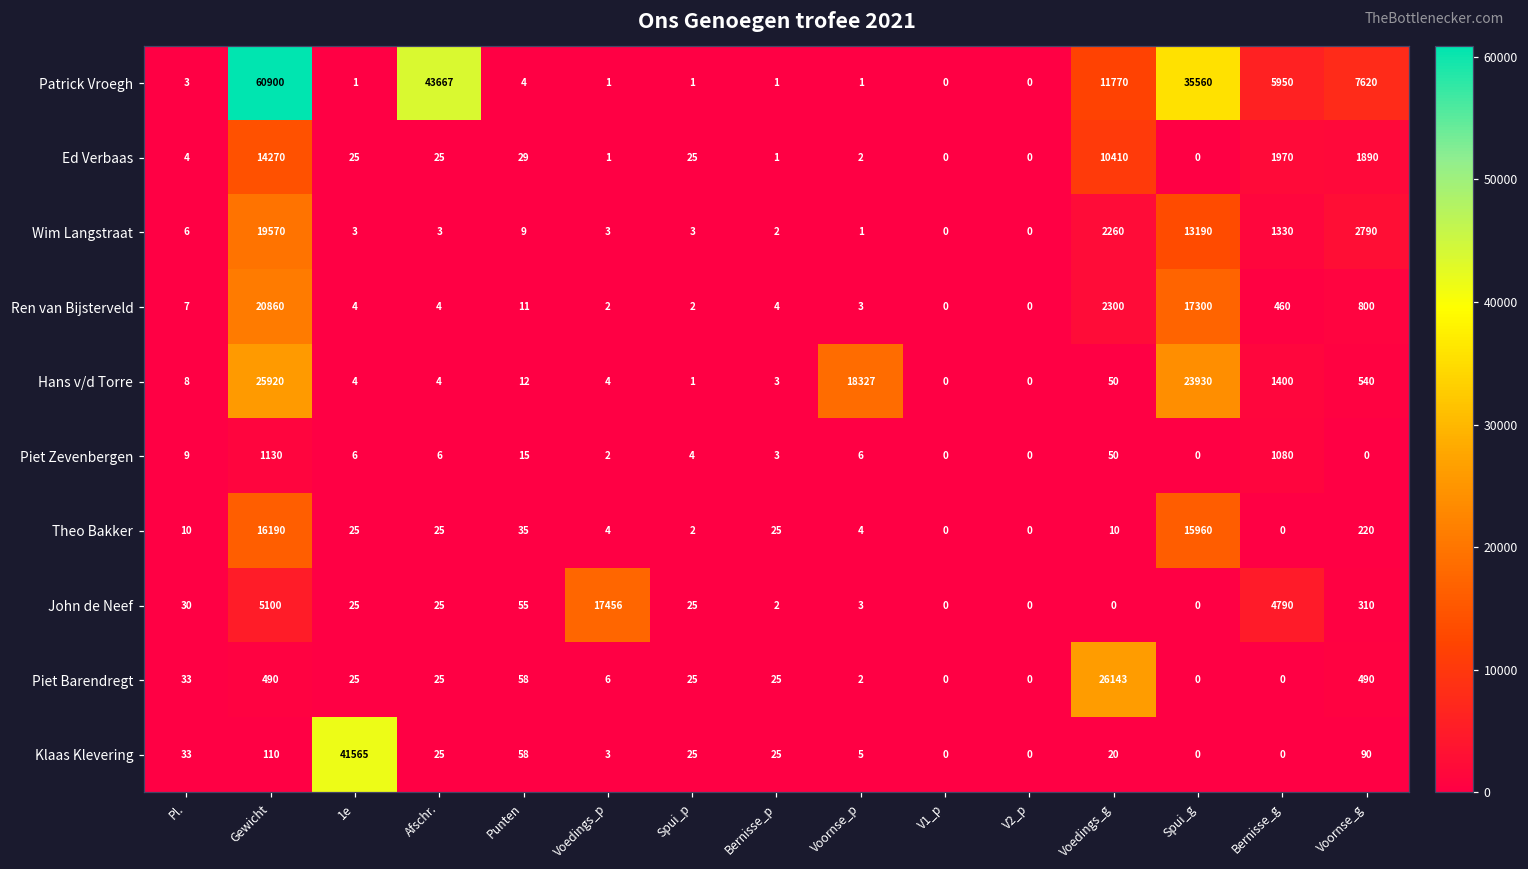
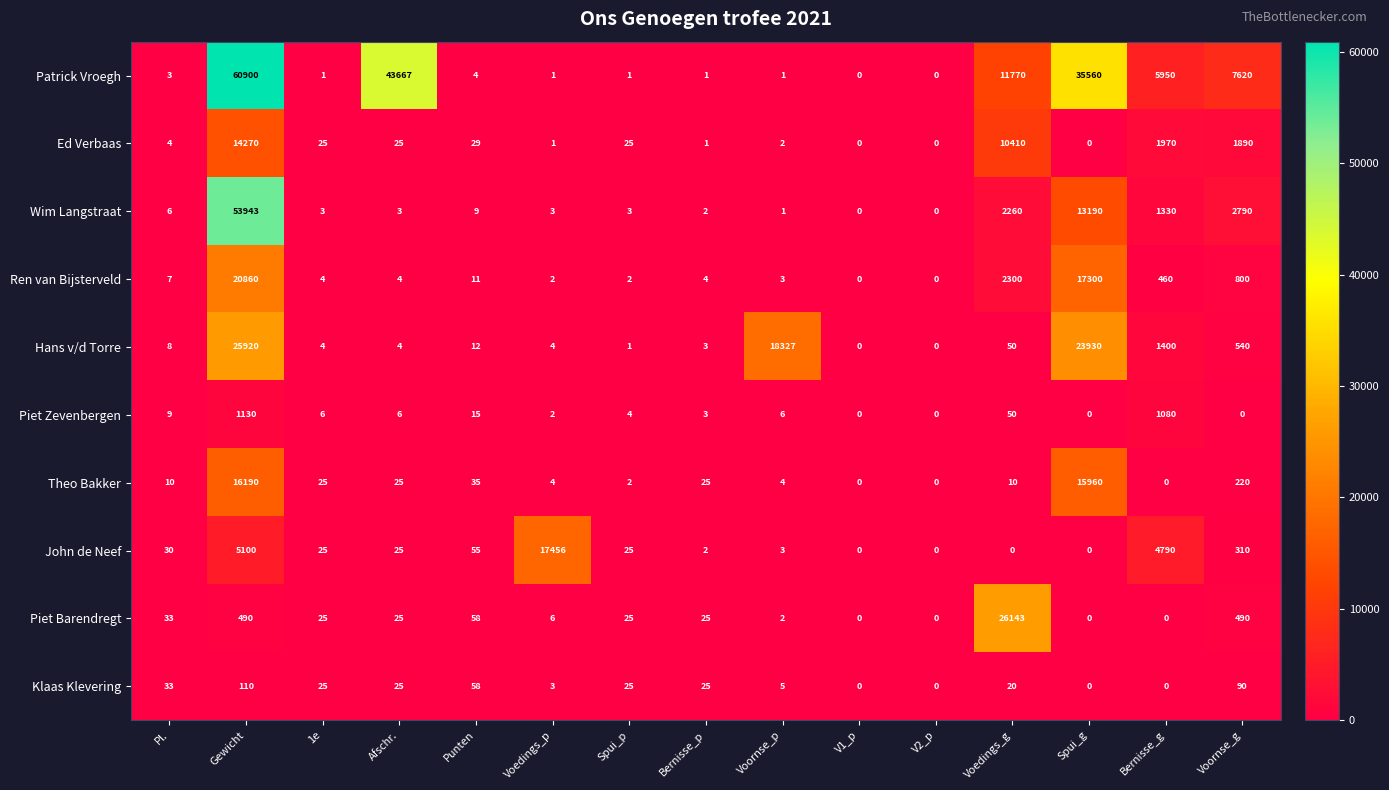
  {
    "Patrick Vroegh": {
      "Pl.": 3,
      "Gewicht": 60900,
      "1e": 1,
      "Afschr.": 43667,
      "Punten": 4,
      "Voedings_p": 1,
      "Spui_p": 1,
      "Bernisse_p": 1,
      "Voornse_p": 1,
      "V1_p": 0,
      "V2_p": 0,
      "Voedings_g": 11770,
      "Spui_g": 35560,
      "Bernisse_g": 5950,
      "Voornse_g": 7620
    },
    "Ed Verbaas": {
      "Pl.": 4,
      "Gewicht": 14270,
      "1e": 25,
      "Afschr.": 25,
      "Punten": 29,
      "Voedings_p": 1,
      "Spui_p": 25,
      "Bernisse_p": 1,
      "Voornse_p": 2,
      "V1_p": 0,
      "V2_p": 0,
      "Voedings_g": 10410,
      "Spui_g": 0,
      "Bernisse_g": 1970,
      "Voornse_g": 1890
    },
    "Wim Langstraat": {
      "Pl.": 6,
-     "Gewicht": 19570,
+     "Gewicht": 53943,
      "1e": 3,
      "Afschr.": 3,
      "Punten": 9,
      "Voedings_p": 3,
      "Spui_p": 3,
      "Bernisse_p": 2,
      "Voornse_p": 1,
      "V1_p": 0,
      "V2_p": 0,
      "Voedings_g": 2260,
      "Spui_g": 13190,
      "Bernisse_g": 1330,
      "Voornse_g": 2790
    },
    "Ren van Bijsterveld": {
      "Pl.": 7,
      "Gewicht": 20860,
      "1e": 4,
      "Afschr.": 4,
      "Punten": 11,
      "Voedings_p": 2,
      "Spui_p": 2,
      "Bernisse_p": 4,
      "Voornse_p": 3,
      "V1_p": 0,
      "V2_p": 0,
      "Voedings_g": 2300,
      "Spui_g": 17300,
      "Bernisse_g": 460,
      "Voornse_g": 800
    },
    "Hans v/d Torre": {
      "Pl.": 8,
      "Gewicht": 25920,
      "1e": 4,
      "Afschr.": 4,
      "Punten": 12,
      "Voedings_p": 4,
      "Spui_p": 1,
      "Bernisse_p": 3,
      "Voornse_p": 18327,
      "V1_p": 0,
      "V2_p": 0,
      "Voedings_g": 50,
      "Spui_g": 23930,
      "Bernisse_g": 1400,
      "Voornse_g": 540
    },
    "Piet Zevenbergen": {
      "Pl.": 9,
      "Gewicht": 1130,
      "1e": 6,
      "Afschr.": 6,
      "Punten": 15,
      "Voedings_p": 2,
      "Spui_p": 4,
      "Bernisse_p": 3,
      "Voornse_p": 6,
      "V1_p": 0,
      "V2_p": 0,
      "Voedings_g": 50,
      "Spui_g": 0,
      "Bernisse_g": 1080,
      "Voornse_g": 0
    },
    "Theo Bakker": {
      "Pl.": 10,
      "Gewicht": 16190,
      "1e": 25,
      "Afschr.": 25,
      "Punten": 35,
      "Voedings_p": 4,
      "Spui_p": 2,
      "Bernisse_p": 25,
      "Voornse_p": 4,
      "V1_p": 0,
      "V2_p": 0,
      "Voedings_g": 10,
      "Spui_g": 15960,
      "Bernisse_g": 0,
      "Voornse_g": 220
    },
    "John de Neef": {
      "Pl.": 30,
      "Gewicht": 5100,
      "1e": 25,
      "Afschr.": 25,
      "Punten": 55,
      "Voedings_p": 17456,
      "Spui_p": 25,
      "Bernisse_p": 2,
      "Voornse_p": 3,
      "V1_p": 0,
      "V2_p": 0,
      "Voedings_g": 0,
      "Spui_g": 0,
      "Bernisse_g": 4790,
      "Voornse_g": 310
    },
    "Piet Barendregt": {
      "Pl.": 33,
      "Gewicht": 490,
      "1e": 25,
      "Afschr.": 25,
      "Punten": 58,
      "Voedings_p": 6,
      "Spui_p": 25,
      "Bernisse_p": 25,
      "Voornse_p": 2,
      "V1_p": 0,
      "V2_p": 0,
      "Voedings_g": 26143,
      "Spui_g": 0,
      "Bernisse_g": 0,
      "Voornse_g": 490
    },
    "Klaas Klevering": {
      "Pl.": 33,
      "Gewicht": 110,
-     "1e": 41565,
+     "1e": 25,
      "Afschr.": 25,
      "Punten": 58,
      "Voedings_p": 3,
      "Spui_p": 25,
      "Bernisse_p": 25,
      "Voornse_p": 5,
      "V1_p": 0,
      "V2_p": 0,
      "Voedings_g": 20,
      "Spui_g": 0,
      "Bernisse_g": 0,
      "Voornse_g": 90
    }
  }
